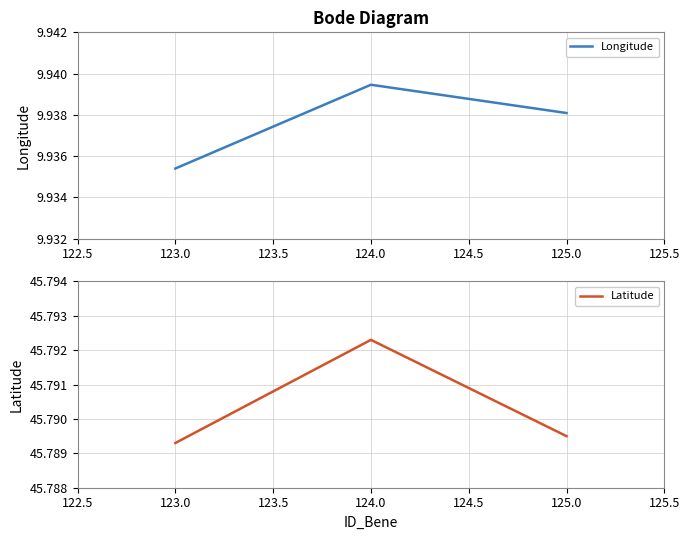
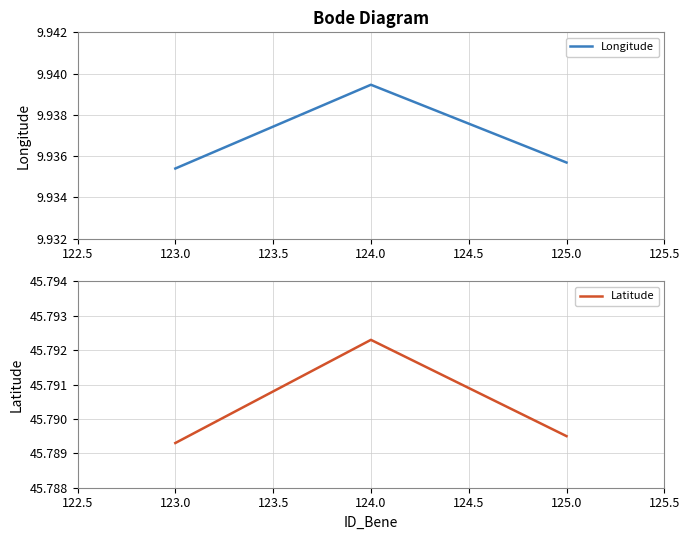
  {
    "Bode Diagram": {
      "123.0": 9.9354,
      "124.0": 9.9395,
-     "125.0": 9.9381
+     "125.0": 9.9357
    }
  }
